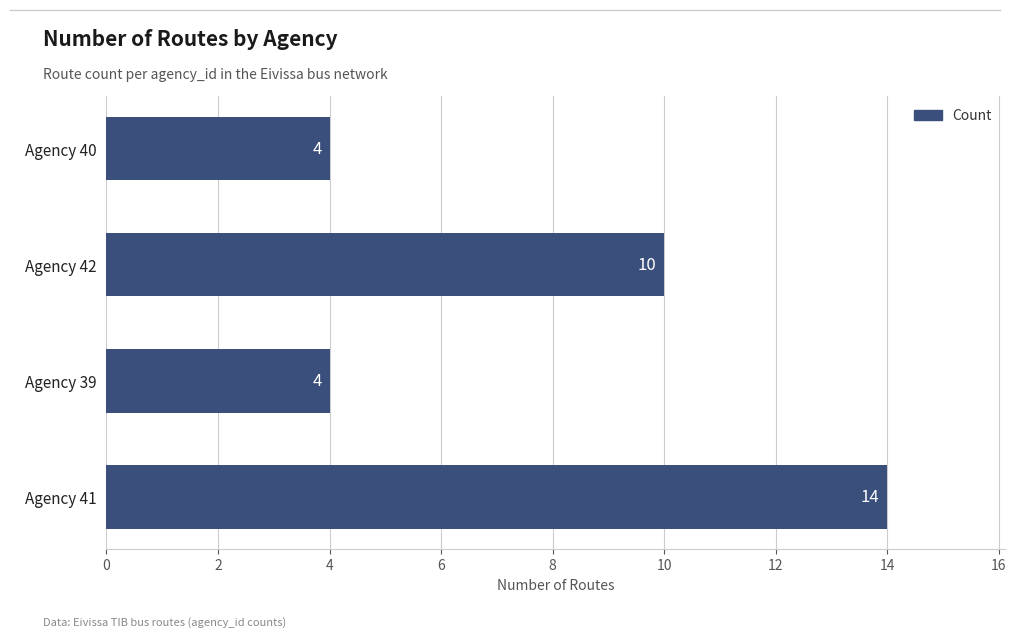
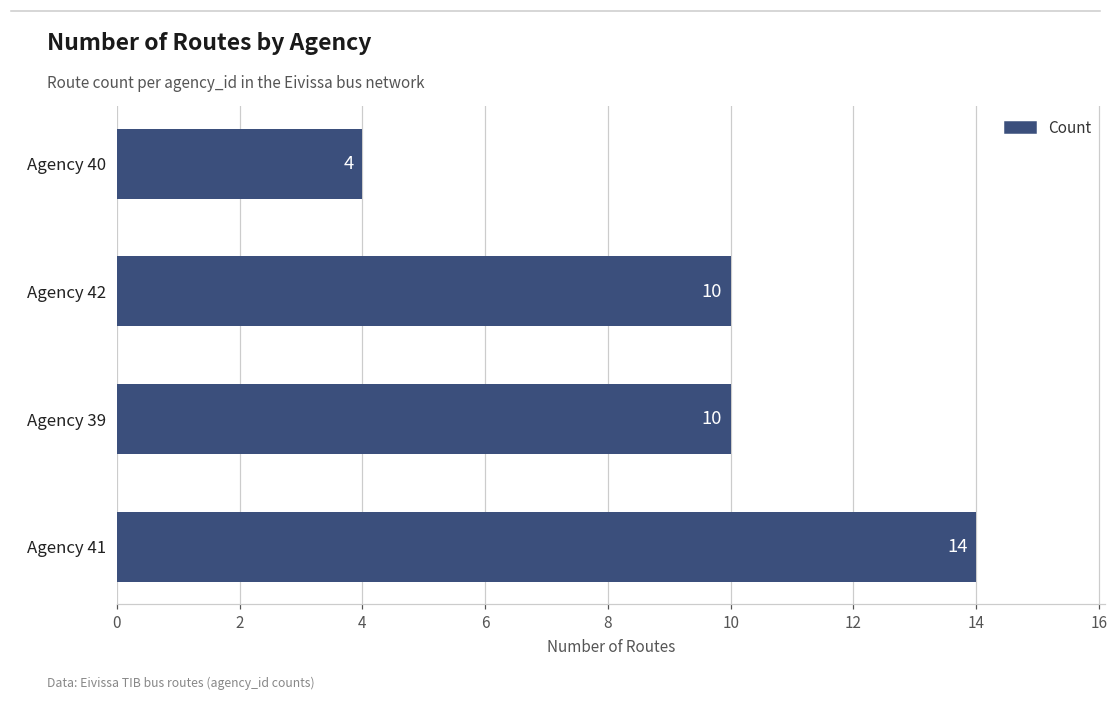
  {
    "Agency 40": 4,
    "Agency 42": 10,
-   "Agency 39": 4,
+   "Agency 39": 10,
    "Agency 41": 14
  }
